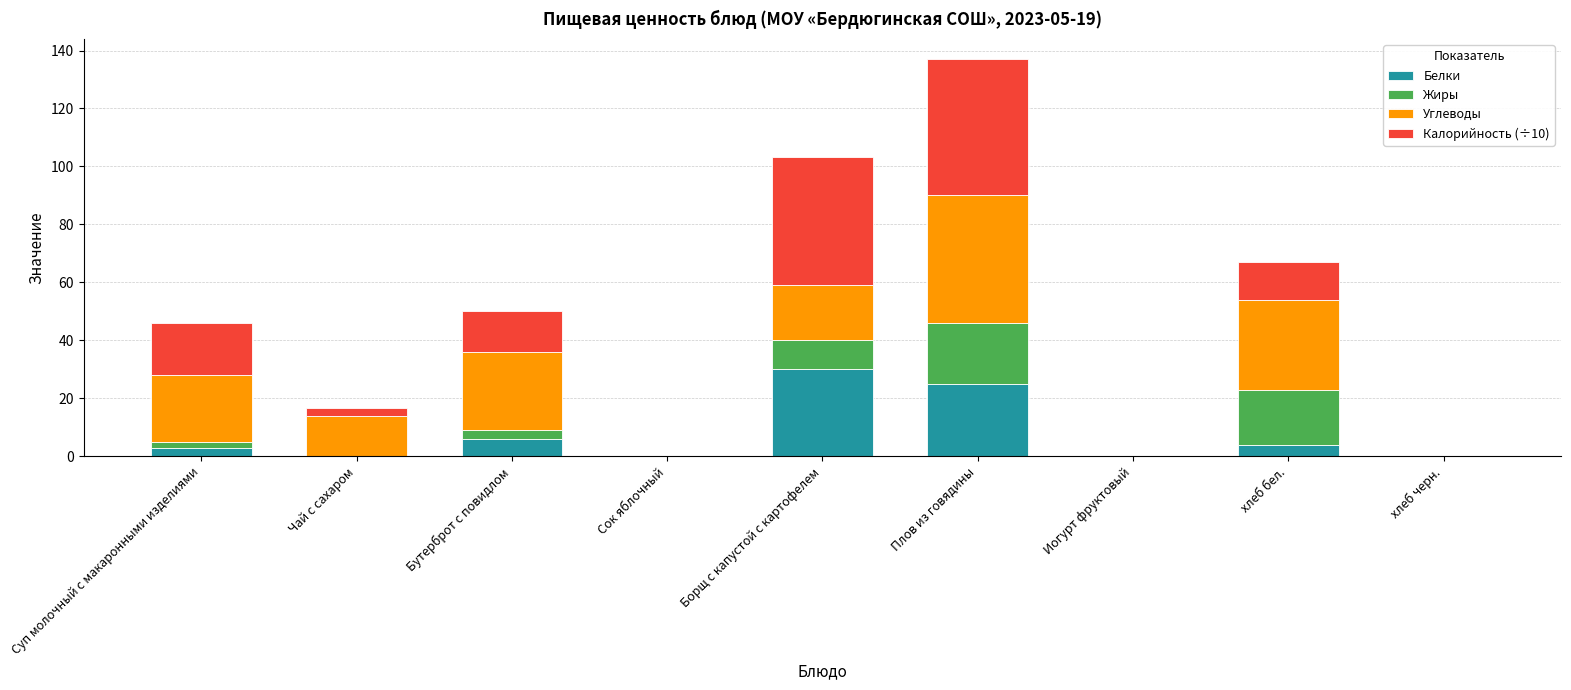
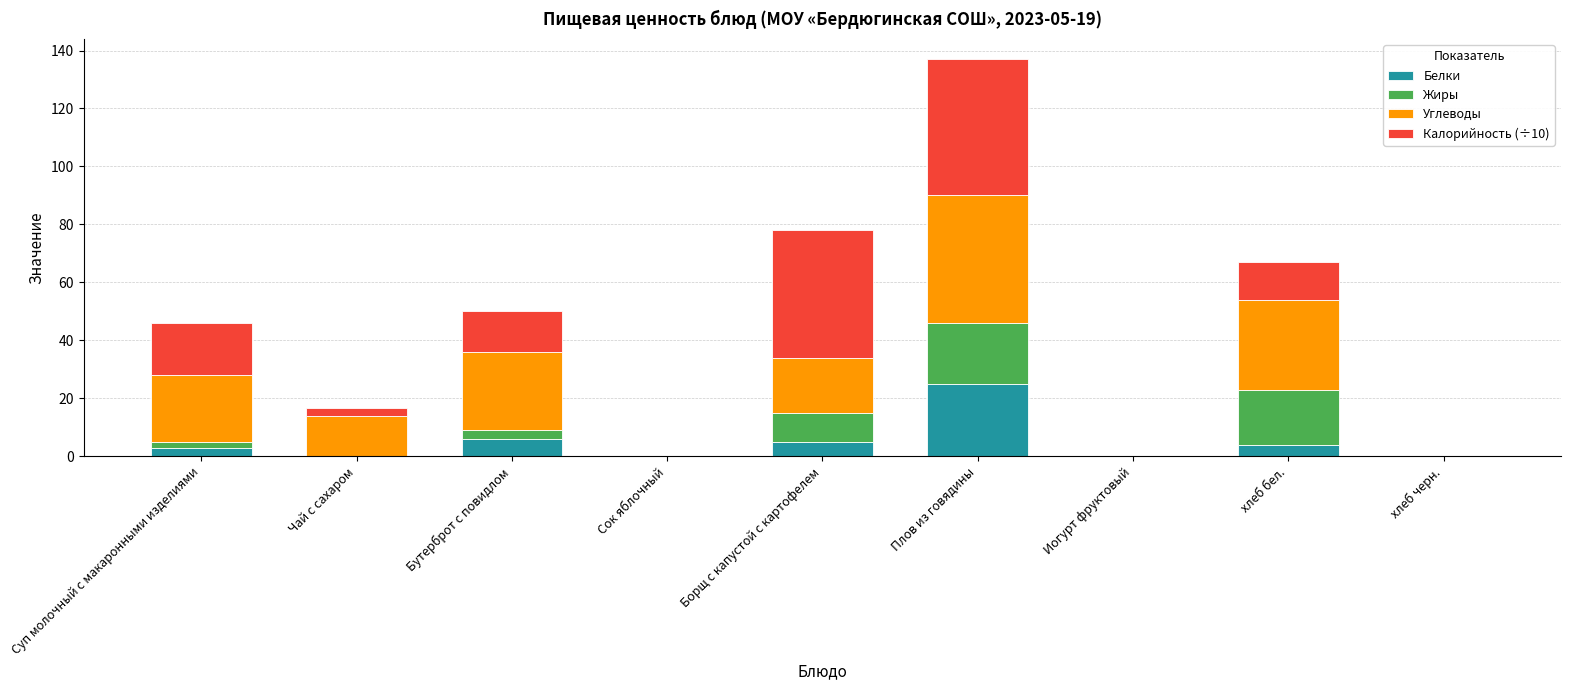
  {
    "Белки": {
      "Суп молочный с макаронными изделиями": 3,
      "Чай с сахаром": 0,
      "Бутерброт с повидлом": 6,
      "Сок яблочный": 0,
-     "Борщ с капустой с картофелем": 30,
+     "Борщ с капустой с картофелем": 5,
      "Плов из говядины": 25,
      "Иогурт фруктовый": 0,
      "хлеб бел.": 4,
      "хлеб черн.": 0
    },
    "Жиры": {
      "Суп молочный с макаронными изделиями": 2,
      "Чай с сахаром": 0,
      "Бутерброт с повидлом": 3,
      "Сок яблочный": 0,
      "Борщ с капустой с картофелем": 10,
      "Плов из говядины": 21,
      "Иогурт фруктовый": 0,
      "хлеб бел.": 19,
      "хлеб черн.": 0
    },
    "Углеводы": {
      "Суп молочный с макаронными изделиями": 23,
      "Чай с сахаром": 14,
      "Бутерброт с повидлом": 27,
      "Сок яблочный": 0,
      "Борщ с капустой с картофелем": 19,
      "Плов из говядины": 44,
      "Иогурт фруктовый": 0,
      "хлеб бел.": 31,
      "хлеб черн.": 0
    },
    "Калорийность (÷10)": {
      "Суп молочный с макаронными изделиями": 18,
      "Чай с сахаром": 3,
      "Бутерброт с повидлом": 14,
      "Сок яблочный": 0,
      "Борщ с капустой с картофелем": 44,
      "Плов из говядины": 47,
      "Иогурт фруктовый": 0,
      "хлеб бел.": 13,
      "хлеб черн.": 0
    }
  }
